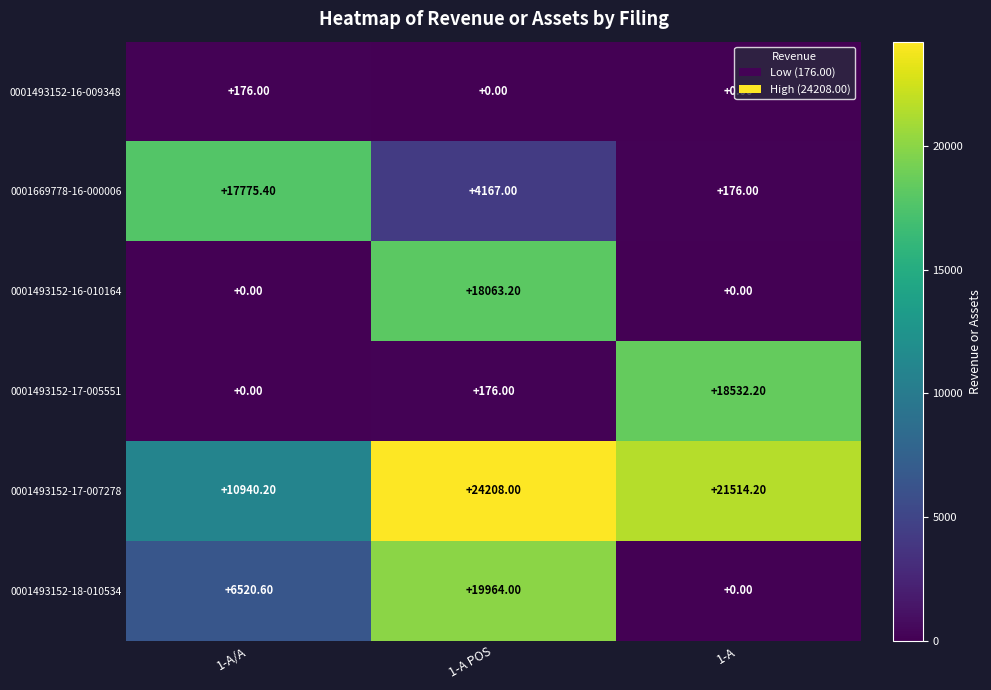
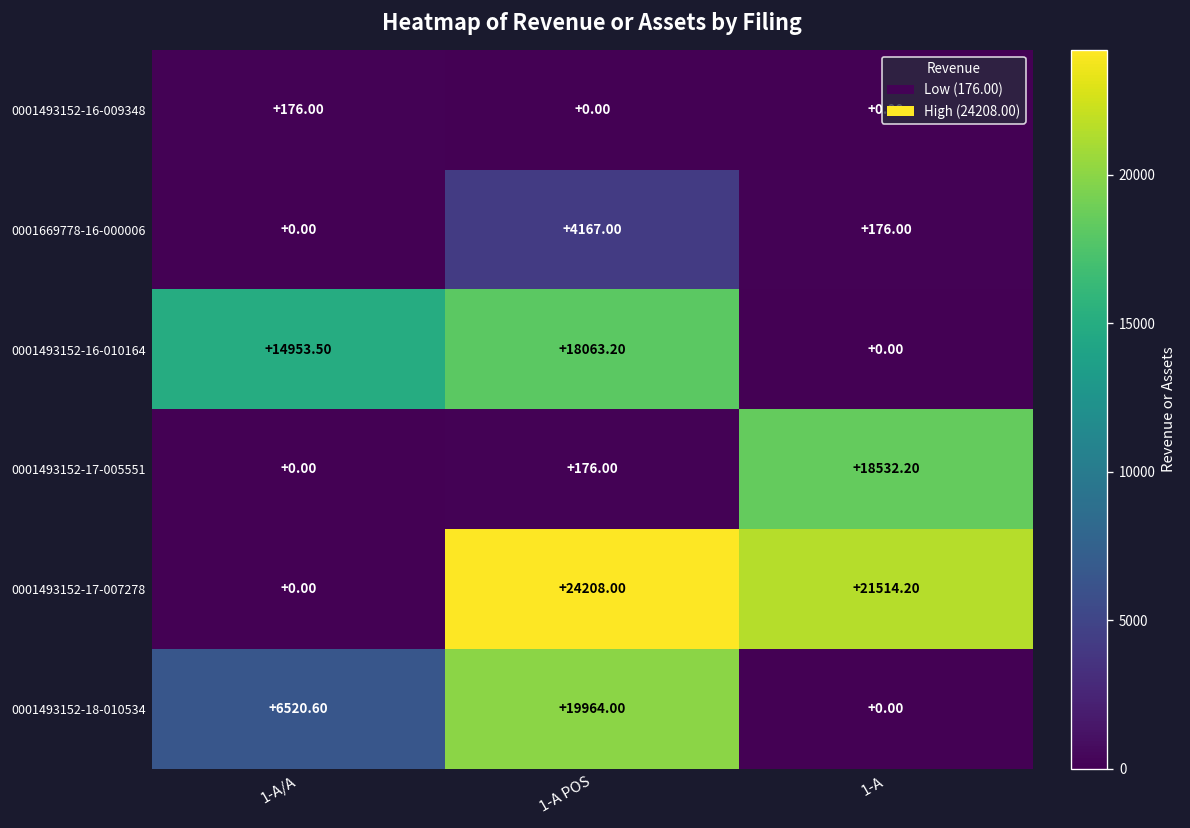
  {
    "0001493152-16-009348": {
      "1-A/A": "+176.00",
      "1-A POS": "+0.00"
    },
    "0001669778-16-000006": {
-     "1-A/A": "+17775.40",
+     "1-A/A": "+0.00",
      "1-A POS": "+4167.00",
      "1-A": "+176.00"
    },
    "0001493152-16-010164": {
-     "1-A/A": "+0.00",
+     "1-A/A": "+14953.50",
      "1-A POS": "+18063.20",
      "1-A": "+0.00"
    },
    "0001493152-17-005551": {
      "1-A/A": "+0.00",
      "1-A POS": "+176.00",
      "1-A": "+18532.20"
    },
    "0001493152-17-007278": {
-     "1-A/A": "+10940.20",
+     "1-A/A": "+0.00",
      "1-A POS": "+24208.00",
      "1-A": "+21514.20"
    },
    "0001493152-18-010534": {
      "1-A/A": "+6520.60",
      "1-A POS": "+19964.00",
      "1-A": "+0.00"
    }
  }
